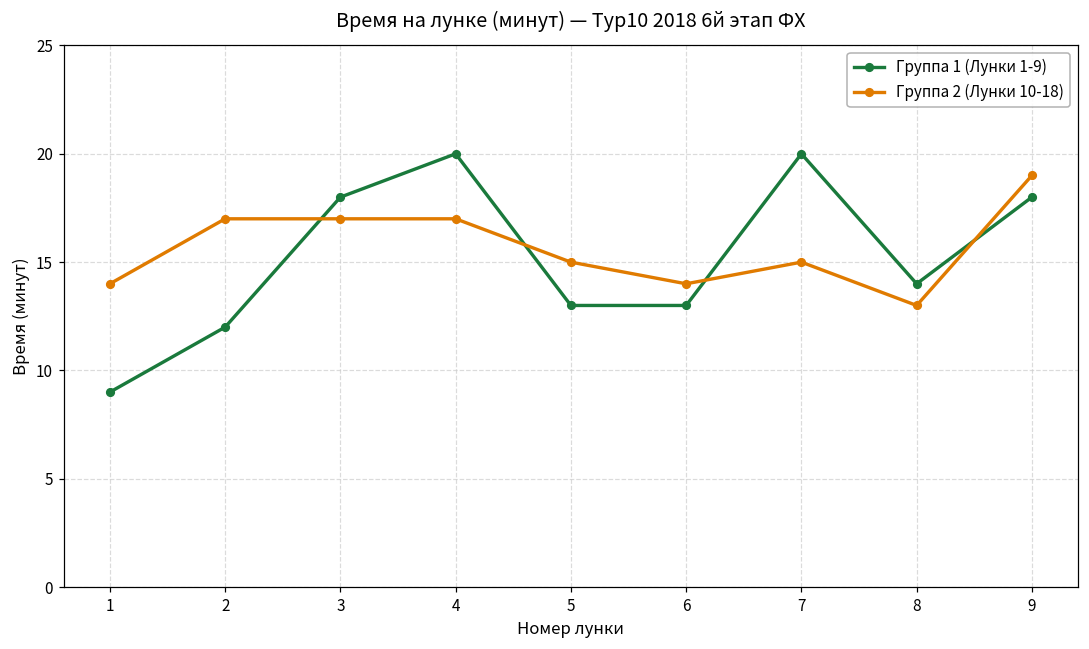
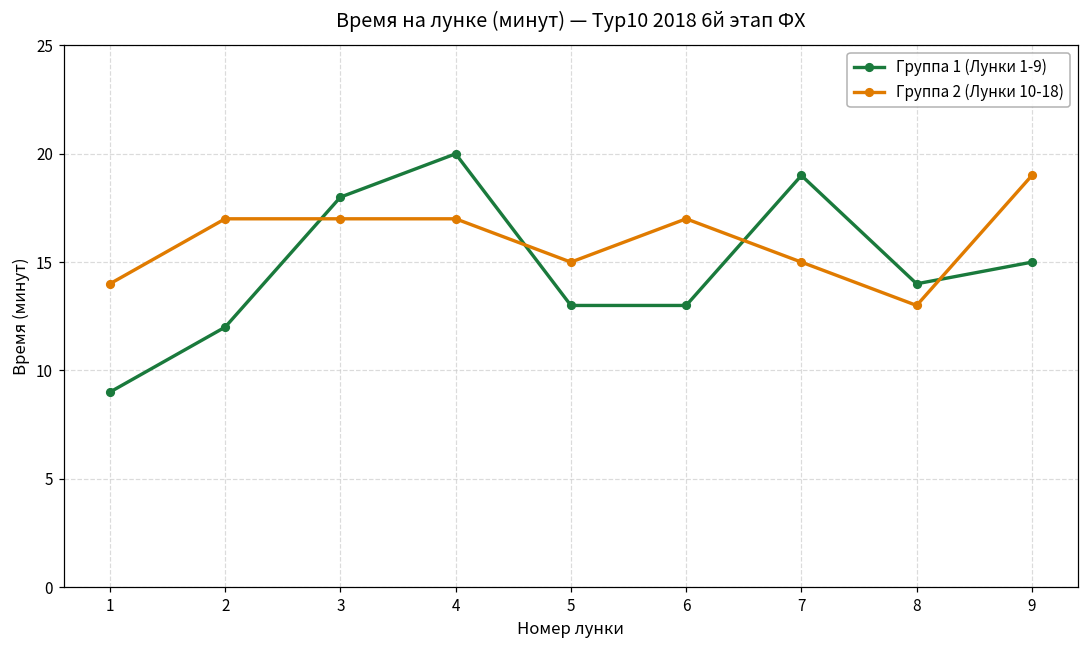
  {
    "Группа 1 (Лунки 1-9)": {
      "1": 9,
      "2": 12,
      "3": 18,
      "4": 20,
      "5": 13,
      "6": 13,
-     "7": 20,
+     "7": 19,
      "8": 14,
-     "9": 18
+     "9": 15
    },
    "Группа 2 (Лунки 10-18)": {
      "1": 14,
      "2": 17,
      "3": 17,
      "4": 17,
      "5": 15,
-     "6": 14,
+     "6": 17,
      "7": 15,
      "8": 13,
      "9": 19
    }
  }
